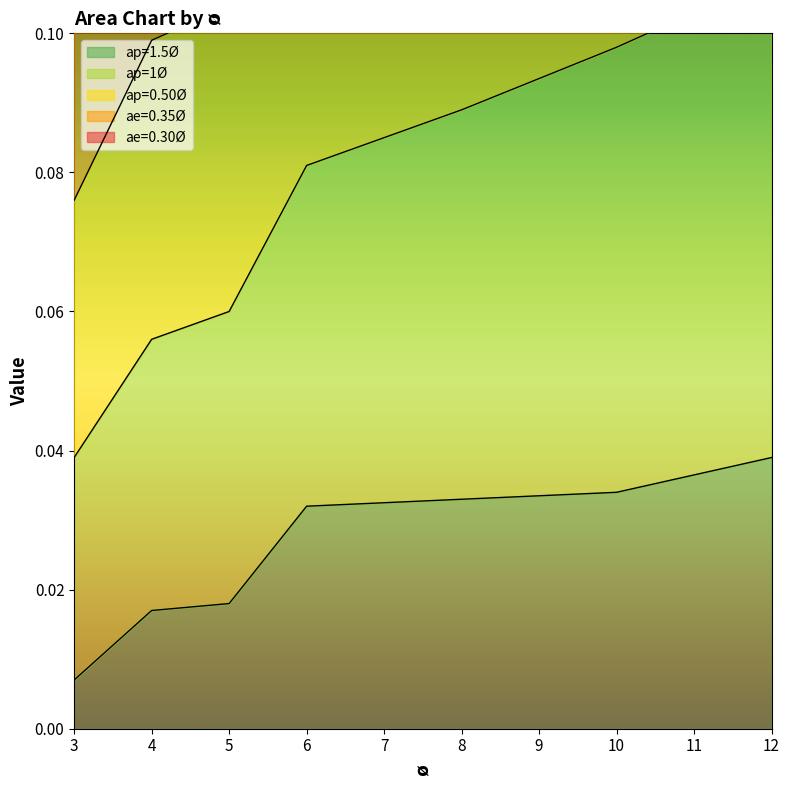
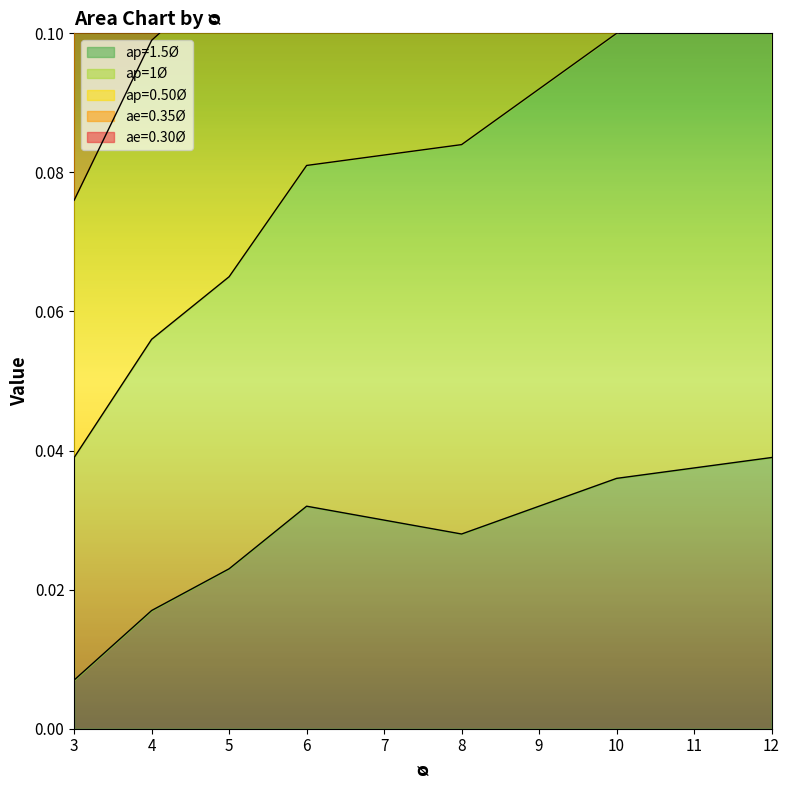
  {
    "ap=1.5Ø": {
      "3": 0.007,
      "4": 0.017,
-     "5": 0.018,
+     "5": 0.023,
      "6": 0.032,
-     "8": 0.033,
-     "10": 0.034,
+     "8": 0.028,
+     "10": 0.036,
      "12": 0.039
    },
    "ap=1Ø": {
      "3": 0.032,
      "4": 0.039,
      "5": 0.042,
      "6": 0.049,
      "8": 0.056,
      "10": 0.064
    }
  }
